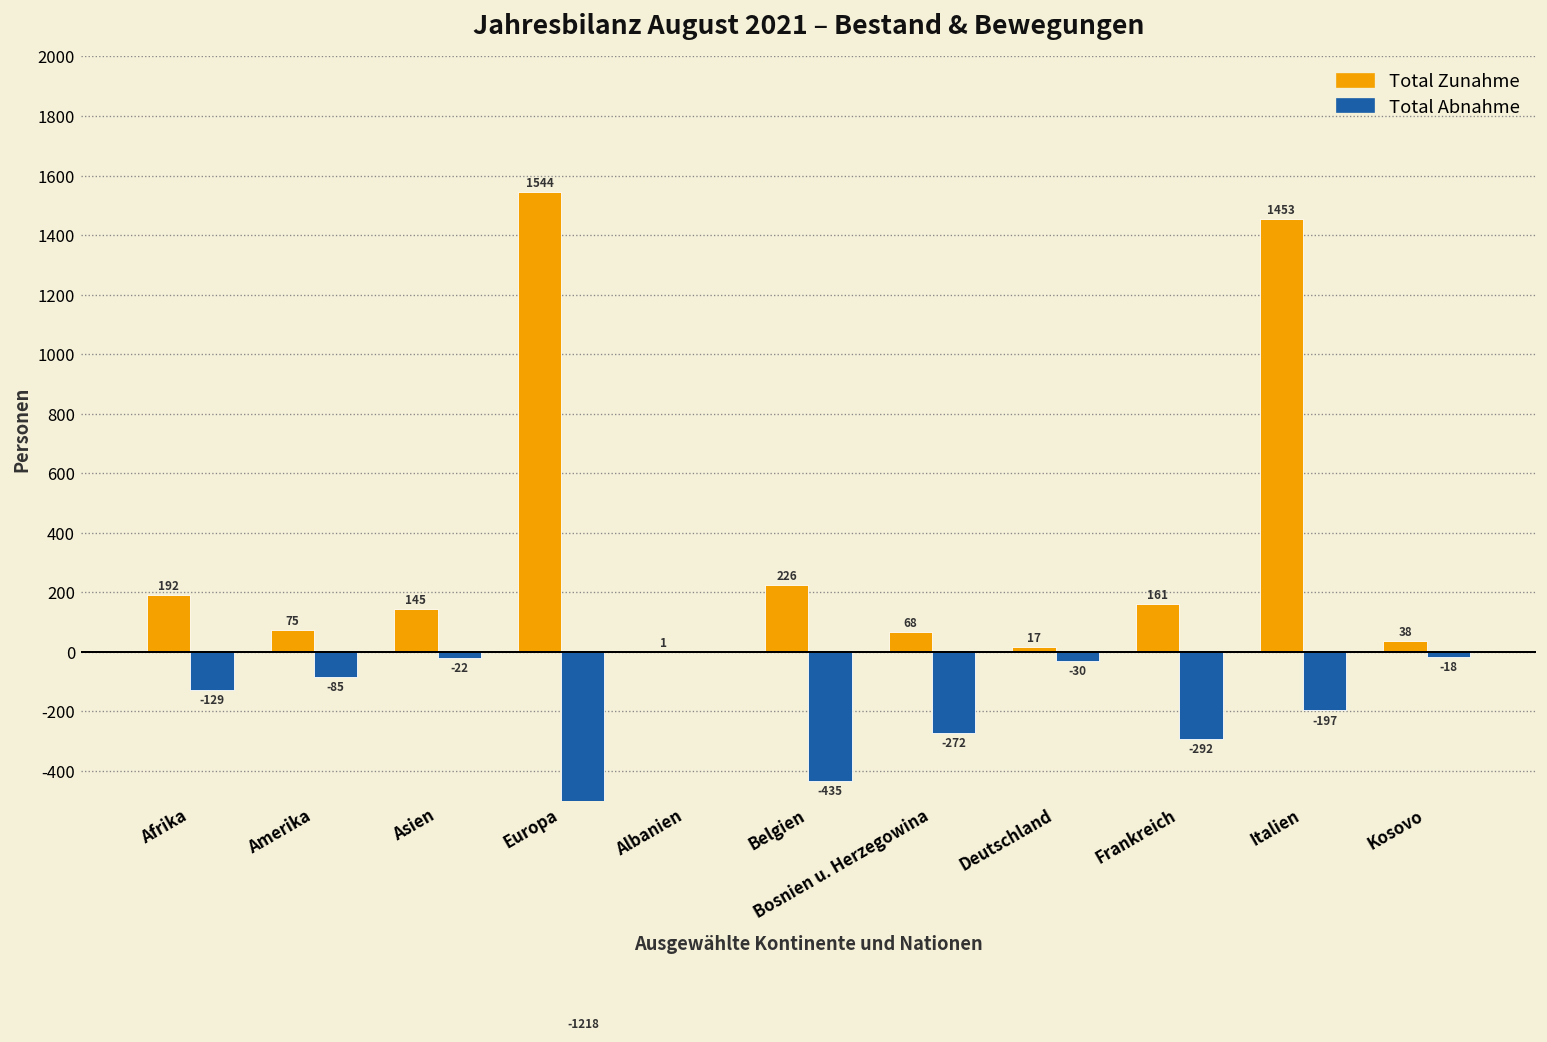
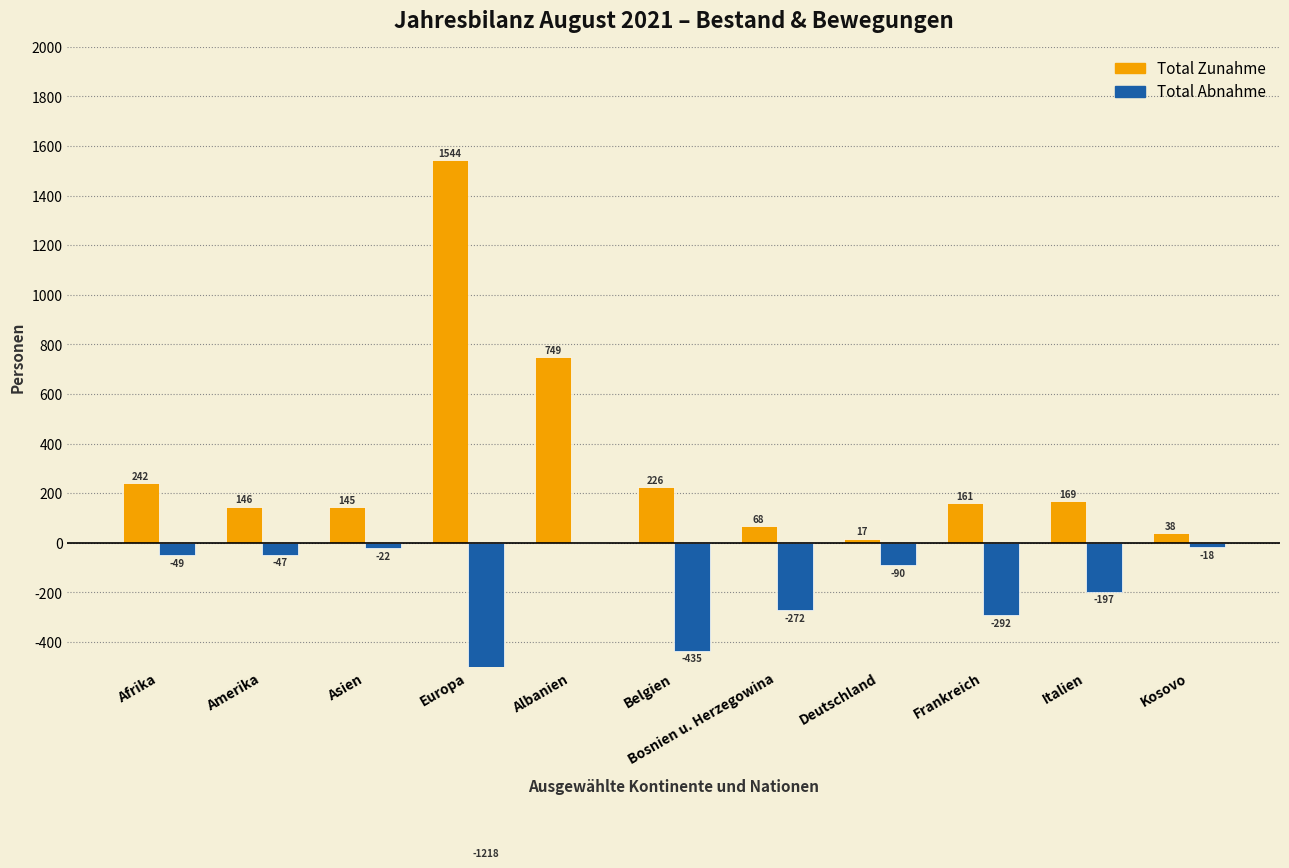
  {
    "Total Zunahme": {
-     "Afrika": 192,
-     "Amerika": 75,
+     "Afrika": 242,
+     "Amerika": 146,
      "Asien": 145,
      "Europa": 1544,
-     "Albanien": 1,
+     "Albanien": 749,
      "Belgien": 226,
      "Bosnien u. Herzegowina": 68,
      "Deutschland": 17,
      "Frankreich": 161,
-     "Italien": 1453,
+     "Italien": 169,
      "Kosovo": 38
    },
    "Total Abnahme": {
-     "Afrika": -129,
-     "Amerika": -85,
+     "Afrika": -49,
+     "Amerika": -47,
      "Asien": -22,
      "Belgien": -435,
      "Bosnien u. Herzegowina": -272,
-     "Deutschland": -30,
+     "Deutschland": -90,
      "Frankreich": -292,
      "Italien": -197,
      "Kosovo": -18
    }
  }
